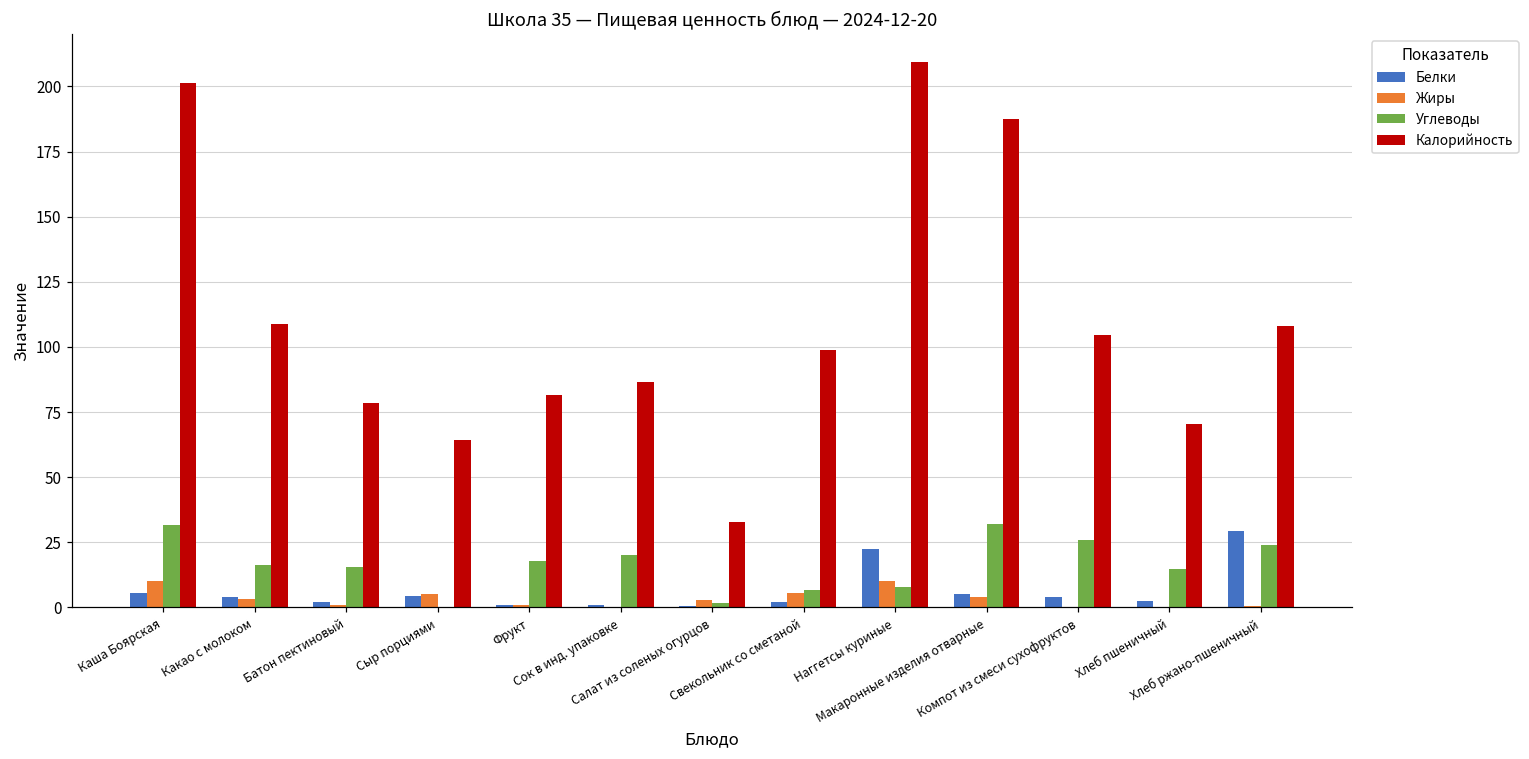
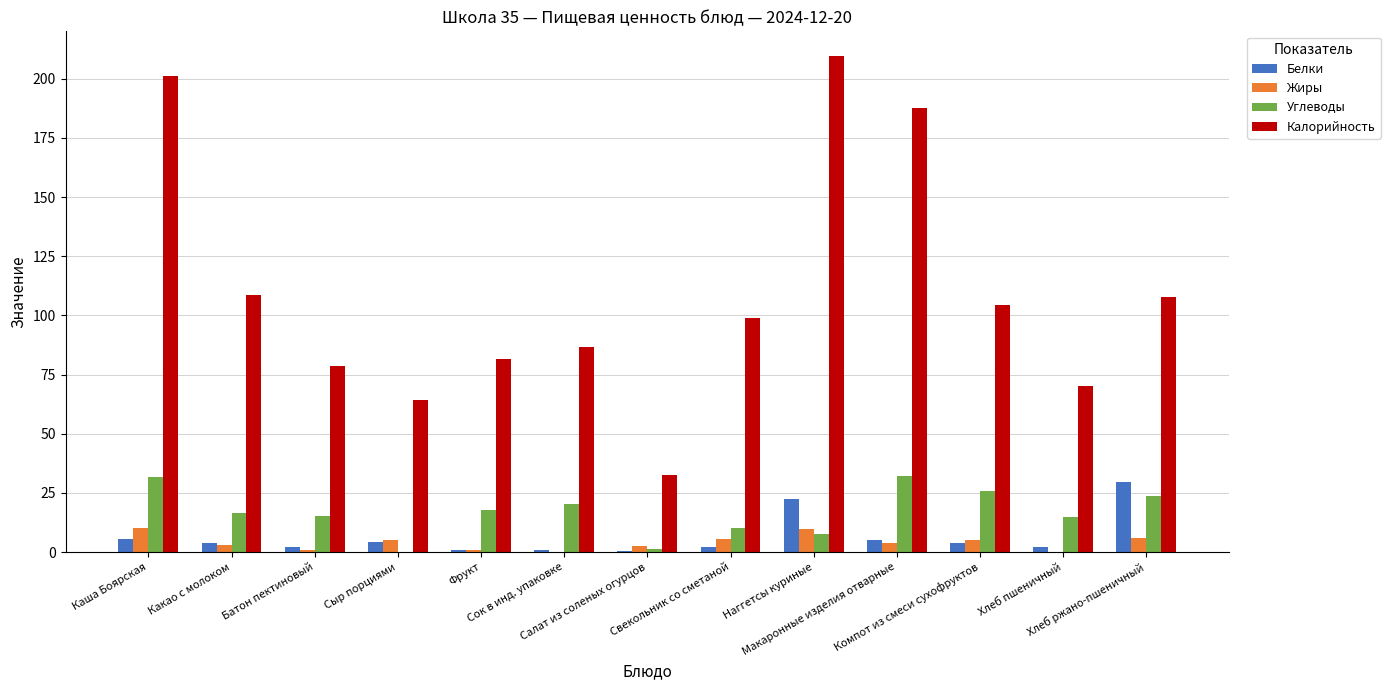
  {
    "Белки": {
      "Каша Боярская": 6,
      "Какао с молоком": 4,
      "Батон пектиновый": 2,
      "Сыр порциями": 4,
      "Свекольник со сметаной": 2,
      "Наггетсы куриные": 22,
      "Макаронные изделия отварные": 5,
      "Компот из смеси сухофруктов": 4,
      "Хлеб пшеничный": 2,
      "Хлеб ржано-пшеничный": 29
    },
    "Жиры": {
      "Каша Боярская": 10,
      "Какао с молоком": 3,
      "Сыр порциями": 5,
      "Салат из соленых огурцов": 3,
      "Свекольник со сметаной": 6,
      "Наггетсы куриные": 10,
      "Макаронные изделия отварные": 4,
-     "Компот из смеси сухофруктов": 0,
-     "Хлеб ржано-пшеничный": 0
+     "Компот из смеси сухофруктов": 5,
+     "Хлеб ржано-пшеничный": 6
    },
    "Углеводы": {
      "Каша Боярская": 32,
      "Какао с молоком": 16,
      "Батон пектиновый": 15,
      "Сыр порциями": 0,
      "Фрукт": 18,
      "Сок в инд. упаковке": 20,
      "Салат из соленых огурцов": 2,
-     "Свекольник со сметаной": 7,
+     "Свекольник со сметаной": 10,
      "Наггетсы куриные": 8,
      "Макаронные изделия отварные": 32,
      "Компот из смеси сухофруктов": 26,
      "Хлеб пшеничный": 15,
      "Хлеб ржано-пшеничный": 24
    },
    "Калорийность": {
      "Каша Боярская": 201,
      "Какао с молоком": 109,
      "Батон пектиновый": 79,
      "Сыр порциями": 64,
      "Фрукт": 82,
      "Сок в инд. упаковке": 87,
      "Салат из соленых огурцов": 33,
      "Свекольник со сметаной": 99,
      "Наггетсы куриные": 210,
      "Макаронные изделия отварные": 188,
      "Компот из смеси сухофруктов": 104,
      "Хлеб пшеничный": 70,
      "Хлеб ржано-пшеничный": 108
    }
  }
